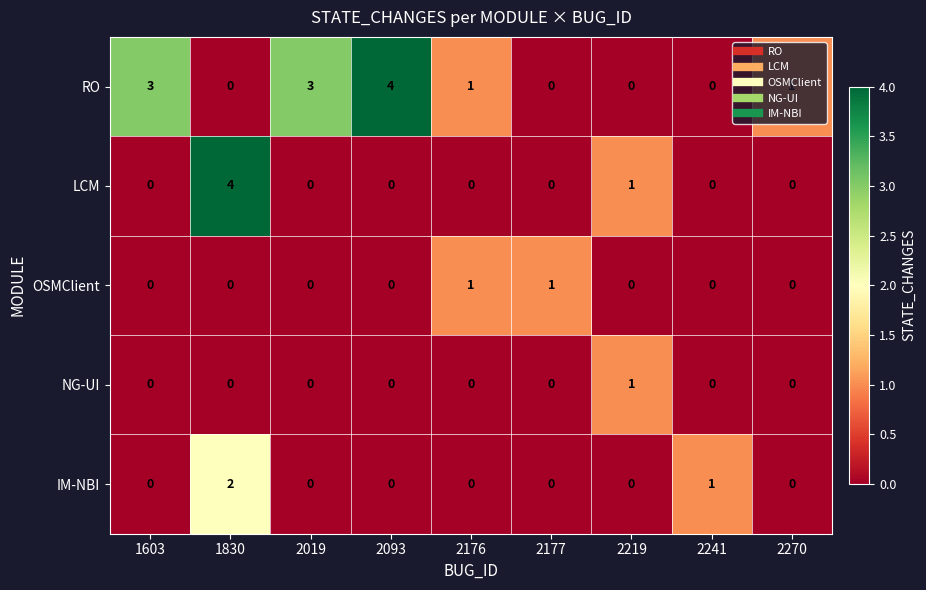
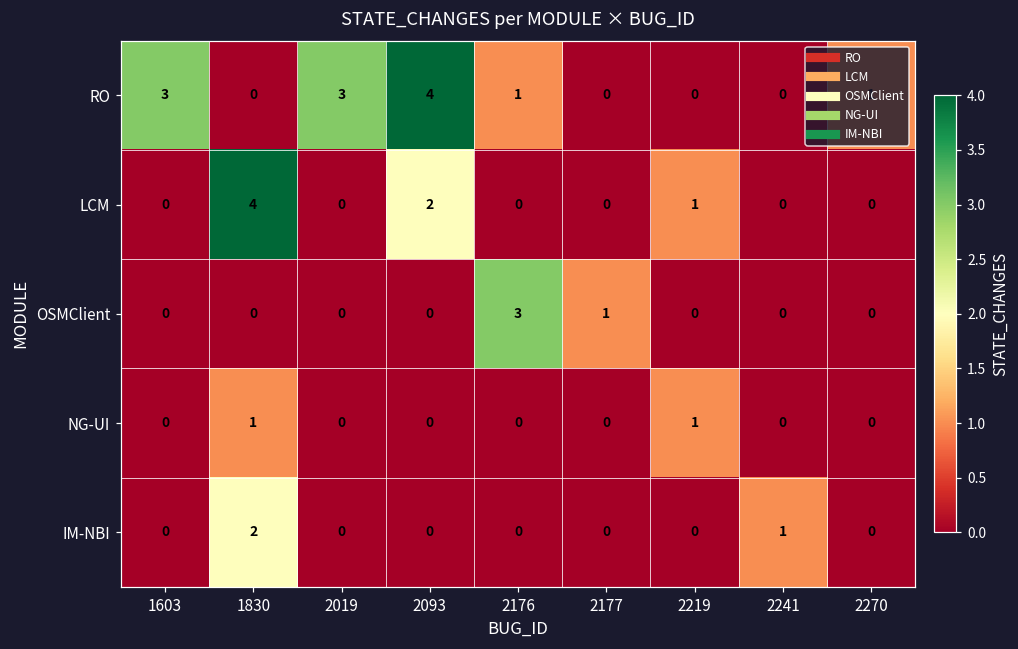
  {
    "RO": {
      "1603": 3,
      "1830": 0,
      "2019": 3,
      "2093": 4,
      "2176": 1,
      "2177": 0,
      "2219": 0,
      "2241": 0
    },
    "LCM": {
      "1603": 0,
      "1830": 4,
      "2019": 0,
-     "2093": 0,
+     "2093": 2,
      "2176": 0,
      "2177": 0,
      "2219": 1,
      "2241": 0,
      "2270": 0
    },
    "OSMClient": {
      "1603": 0,
      "1830": 0,
      "2019": 0,
      "2093": 0,
-     "2176": 1,
+     "2176": 3,
      "2177": 1,
      "2219": 0,
      "2241": 0,
      "2270": 0
    },
    "NG-UI": {
      "1603": 0,
-     "1830": 0,
+     "1830": 1,
      "2019": 0,
      "2093": 0,
      "2176": 0,
      "2177": 0,
      "2219": 1,
      "2241": 0,
      "2270": 0
    },
    "IM-NBI": {
      "1603": 0,
      "1830": 2,
      "2019": 0,
      "2093": 0,
      "2176": 0,
      "2177": 0,
      "2219": 0,
      "2241": 1,
      "2270": 0
    }
  }
